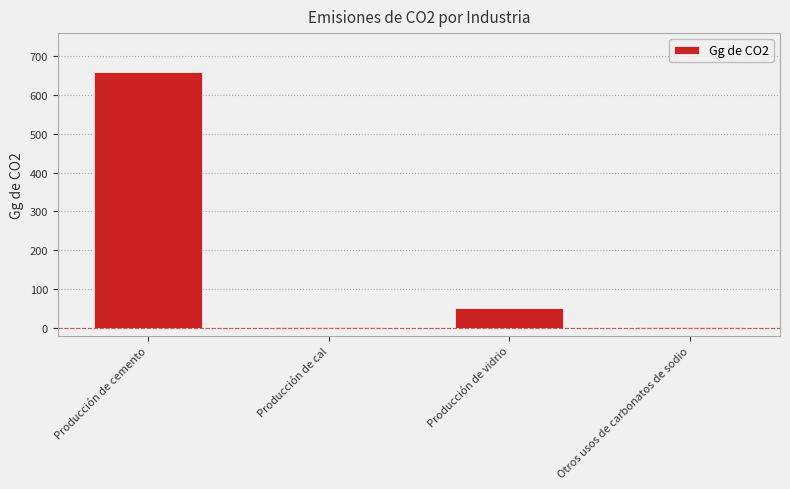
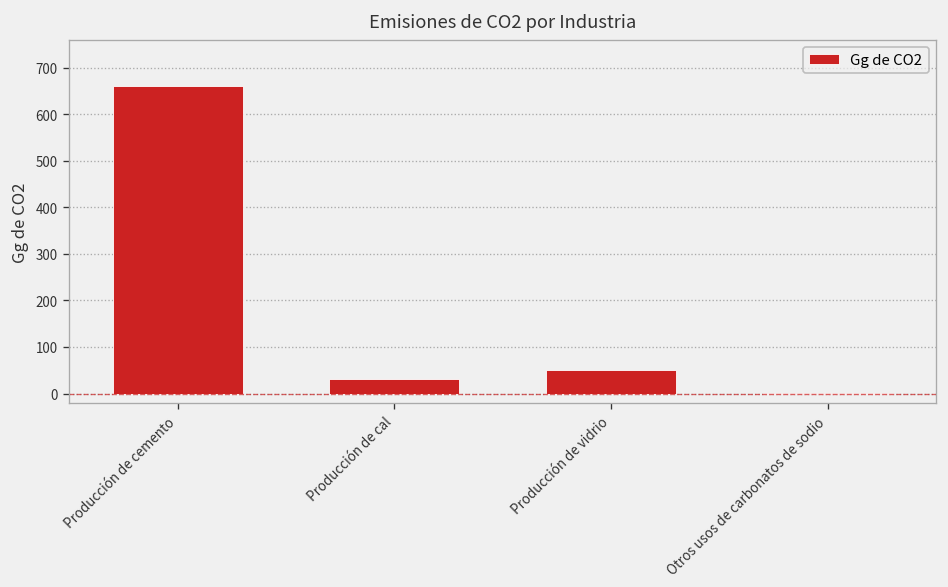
  {
    "Producción de cemento": 660,
-   "Producción de cal": 0,
+   "Producción de cal": 30,
    "Producción de vidrio": 50
  }
